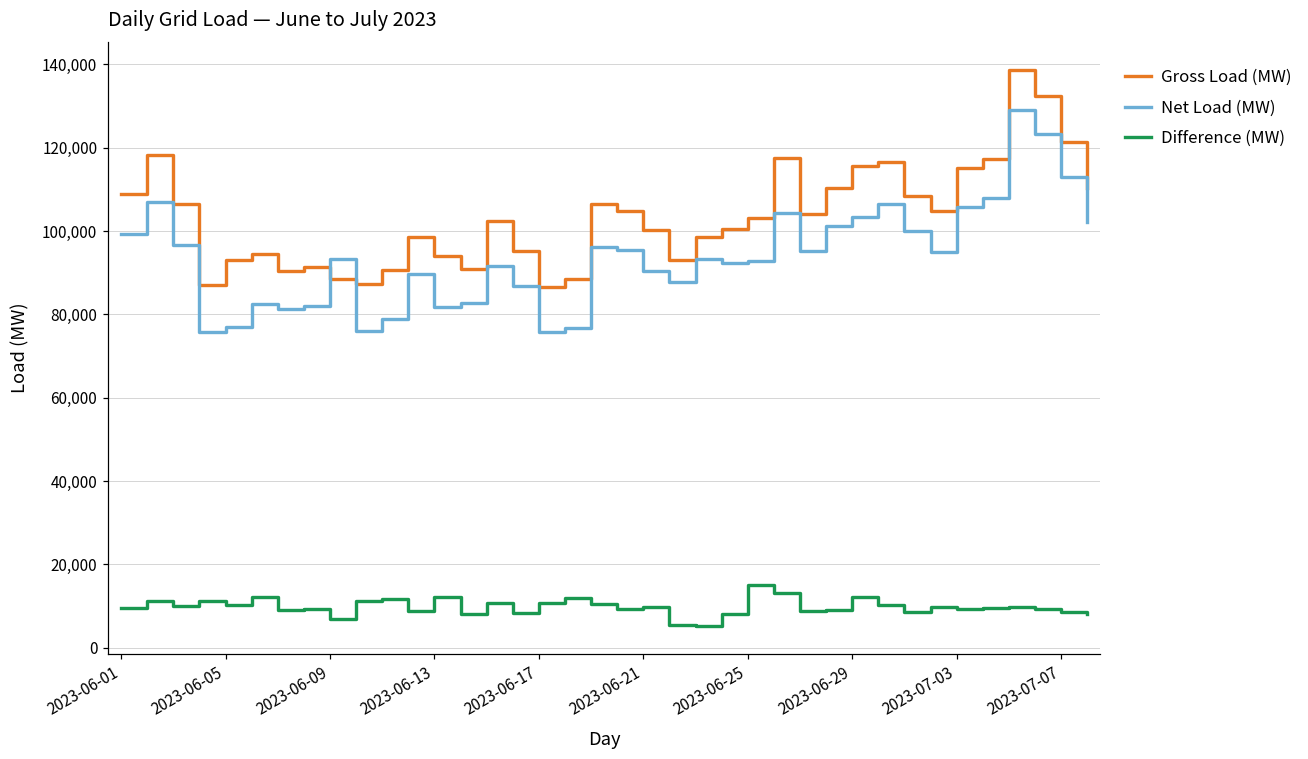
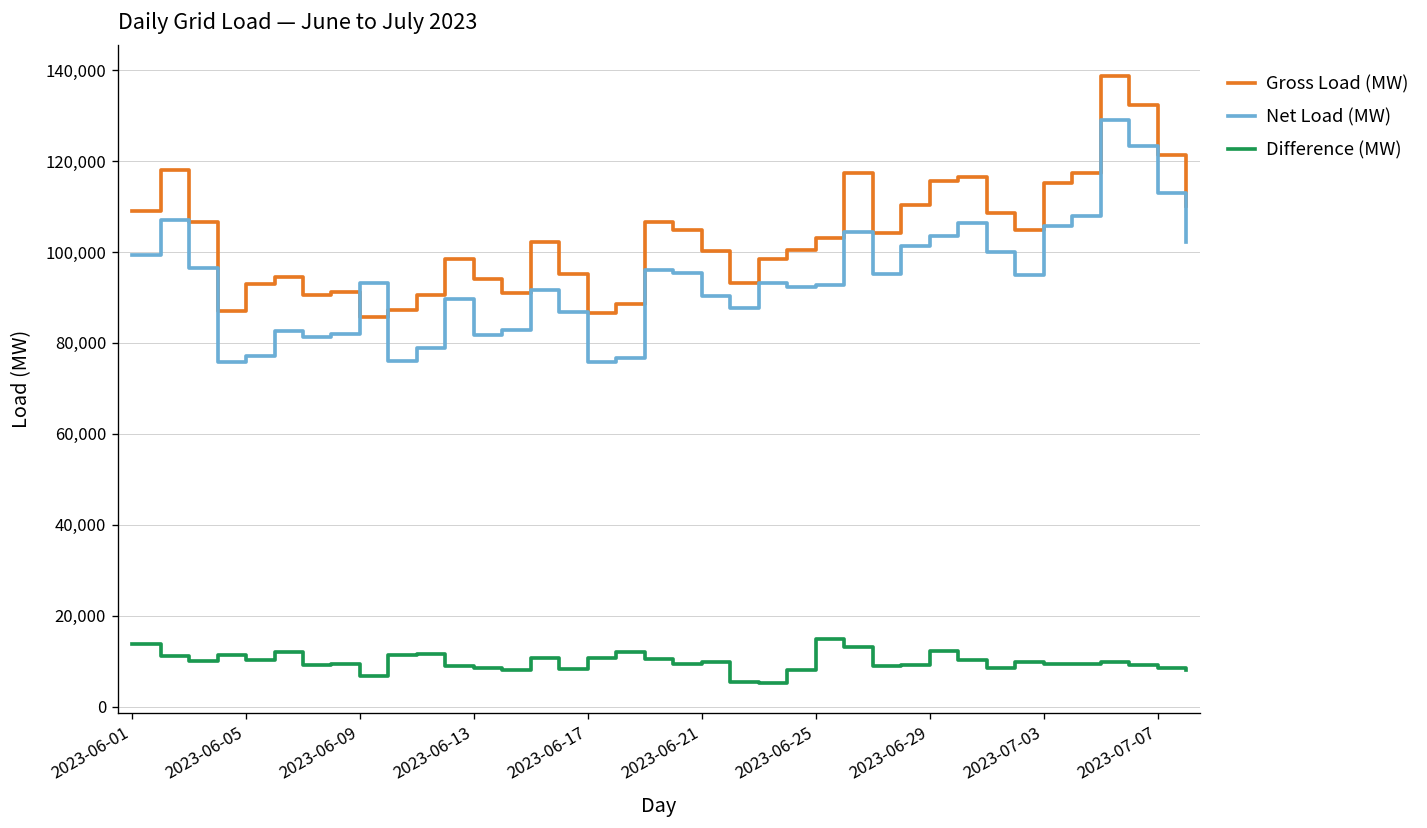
  {
    "Gross Load (MW)": {
      "2023-06-01": "109,000",
      "2023-06-05": "93,000",
-     "2023-06-09": "89,000",
+     "2023-06-09": "86,000",
      "2023-06-13": "94,000",
      "2023-06-17": "87,000",
      "2023-06-21": "100,000",
      "2023-06-25": "103,000",
      "2023-06-29": "116,000",
      "2023-07-03": "115,000",
      "2023-07-07": "121,000"
    },
    "Net Load (MW)": {
      "2023-06-01": "99,000",
      "2023-06-05": "77,000",
      "2023-06-09": "93,000",
      "2023-06-13": "82,000",
      "2023-06-17": "76,000",
      "2023-06-21": "90,000",
      "2023-06-25": "93,000",
      "2023-06-29": "103,000",
      "2023-07-03": "106,000",
      "2023-07-07": "113,000"
    },
    "Difference (MW)": {
-     "2023-06-01": "10,000",
+     "2023-06-01": "14,000",
      "2023-06-05": "10,000",
      "2023-06-09": "7,000",
-     "2023-06-13": "12,000",
+     "2023-06-13": "9,000",
      "2023-06-17": "11,000",
      "2023-06-21": "10,000",
      "2023-06-25": "15,000",
      "2023-06-29": "12,000",
      "2023-07-03": "9,000",
      "2023-07-07": "9,000"
    }
  }
